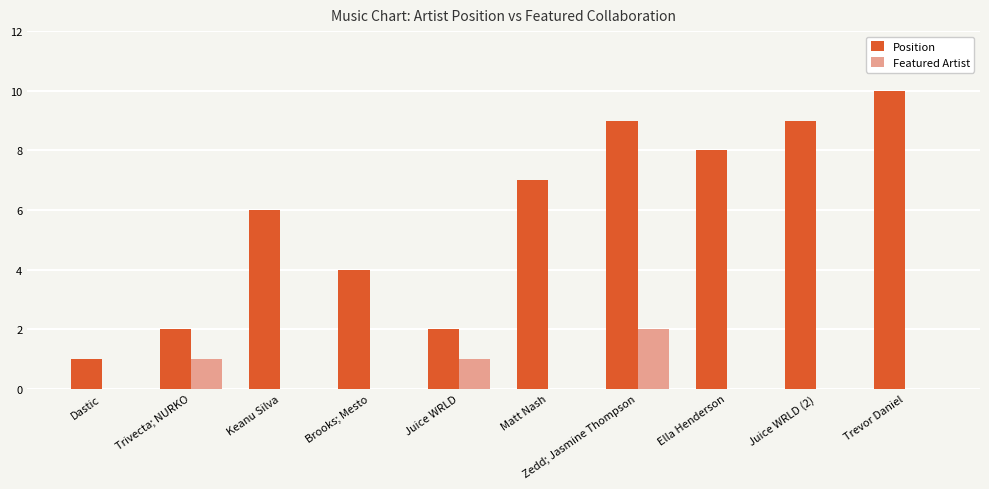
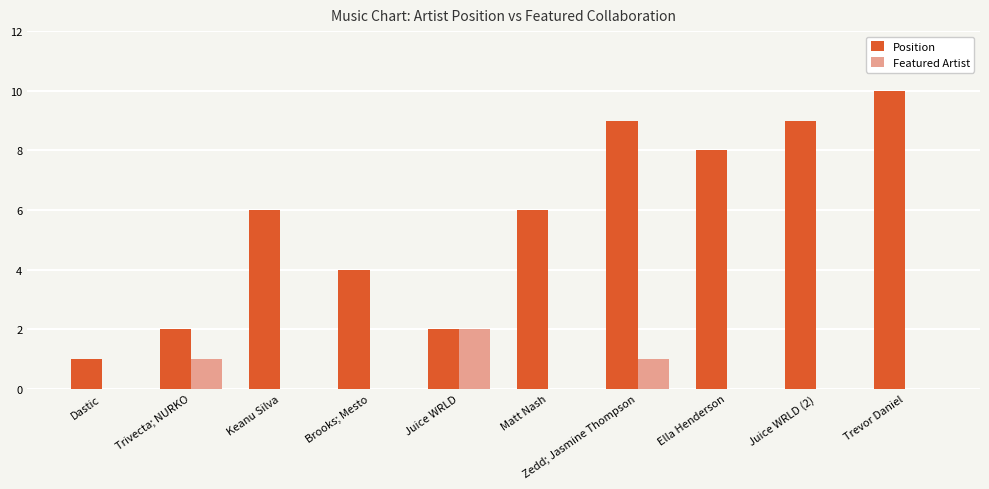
  {
    "Position": {
      "Dastic": 1,
      "Trivecta; NURKO": 2,
      "Keanu Silva": 6,
      "Brooks; Mesto": 4,
      "Juice WRLD": 2,
-     "Matt Nash": 7,
+     "Matt Nash": 6,
      "Zedd; Jasmine Thompson": 9,
      "Ella Henderson": 8,
      "Juice WRLD (2)": 9,
      "Trevor Daniel": 10
    },
    "Featured Artist": {
      "Dastic": 0,
      "Trivecta; NURKO": 1,
      "Keanu Silva": 0,
      "Brooks; Mesto": 0,
-     "Juice WRLD": 1,
+     "Juice WRLD": 2,
      "Matt Nash": 0,
-     "Zedd; Jasmine Thompson": 2,
+     "Zedd; Jasmine Thompson": 1,
      "Ella Henderson": 0,
      "Juice WRLD (2)": 0,
      "Trevor Daniel": 0
    }
  }
